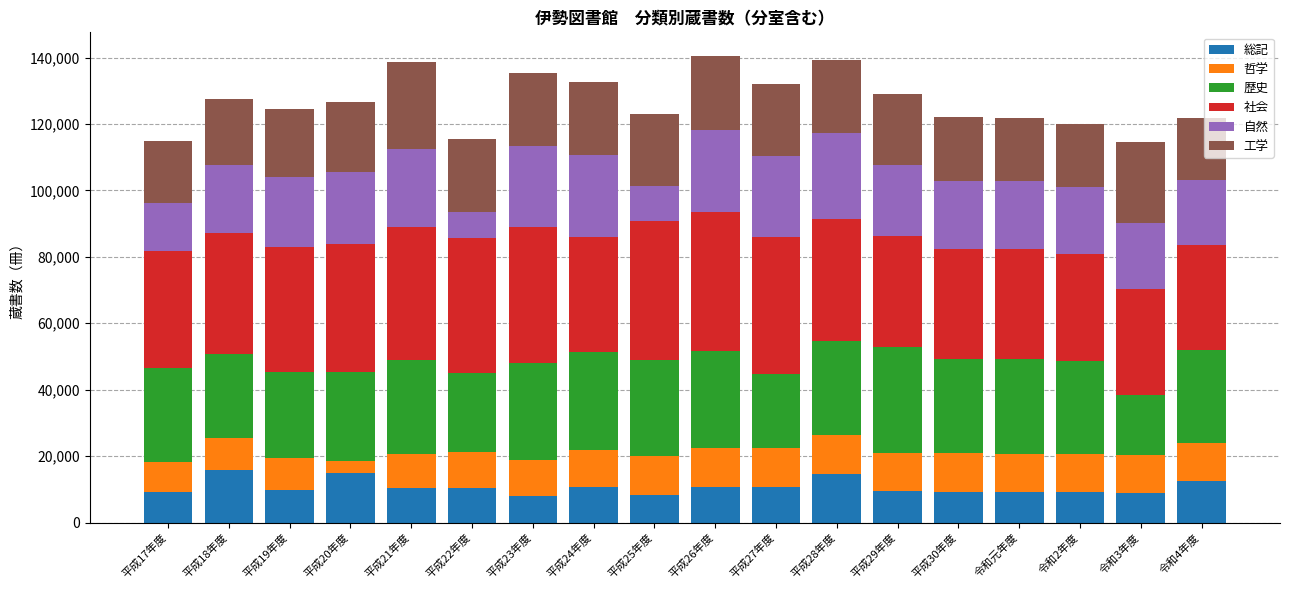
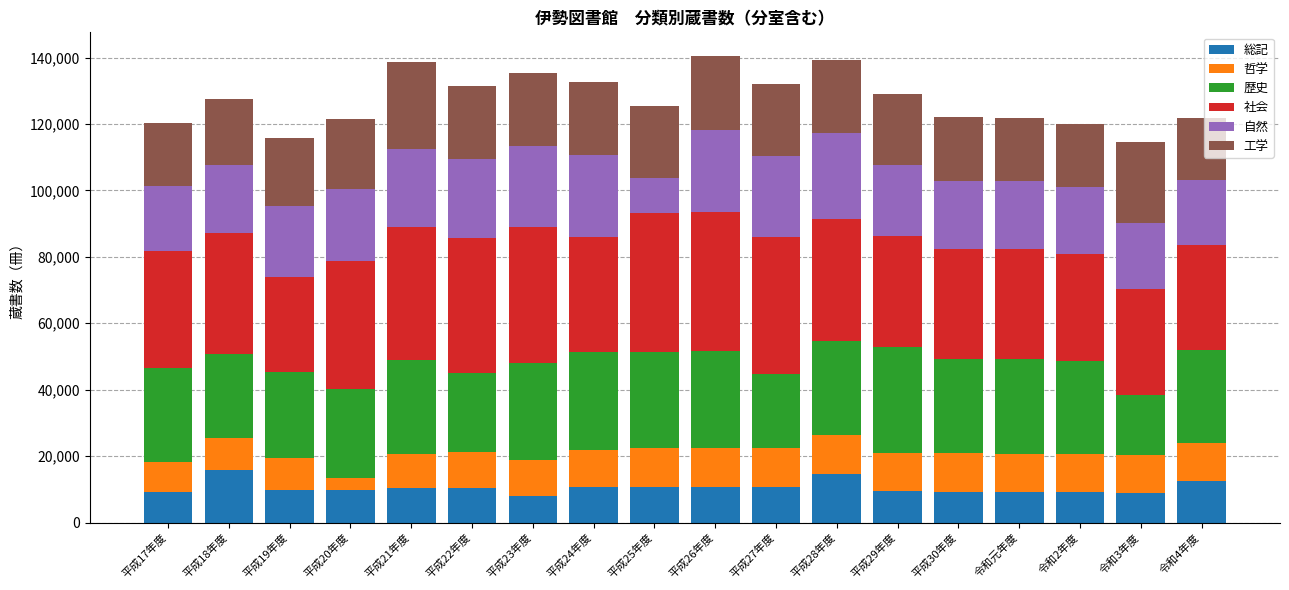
  {
    "総記": {
      "平成17年度": "9,000",
      "平成18年度": "16,000",
      "平成19年度": "10,000",
-     "平成20年度": "15,000",
+     "平成20年度": "10,000",
      "平成21年度": "10,000",
      "平成22年度": "10,000",
      "平成23年度": "8,000",
      "平成24年度": "11,000",
-     "平成25年度": "8,000",
+     "平成25年度": "11,000",
      "平成26年度": "11,000",
      "平成27年度": "11,000",
      "平成28年度": "15,000",
      "平成29年度": "9,000",
      "平成30年度": "9,000",
      "令和元年度": "9,000",
      "令和2年度": "9,000",
      "令和3年度": "9,000",
      "令和4年度": "12,000"
    },
    "哲学": {
      "平成17年度": "9,000",
      "平成18年度": "9,000",
      "平成19年度": "10,000",
      "平成20年度": "4,000",
      "平成21年度": "10,000",
      "平成22年度": "11,000",
      "平成23年度": "11,000",
      "平成24年度": "11,000",
      "平成25年度": "12,000",
      "平成26年度": "12,000",
      "平成27年度": "12,000",
      "平成28年度": "12,000",
      "平成29年度": "12,000",
      "平成30年度": "12,000",
      "令和元年度": "12,000",
      "令和2年度": "11,000",
      "令和3年度": "11,000",
      "令和4年度": "11,000"
    },
    "歴史": {
      "平成17年度": "28,000",
      "平成18年度": "25,000",
      "平成19年度": "26,000",
      "平成20年度": "27,000",
      "平成21年度": "28,000",
      "平成22年度": "24,000",
      "平成23年度": "29,000",
      "平成24年度": "29,000",
      "平成25年度": "29,000",
      "平成26年度": "29,000",
      "平成27年度": "22,000",
      "平成28年度": "28,000",
      "平成29年度": "32,000",
      "平成30年度": "28,000",
      "令和元年度": "29,000",
      "令和2年度": "28,000",
      "令和3年度": "18,000",
      "令和4年度": "28,000"
    },
    "社会": {
      "平成17年度": "35,000",
      "平成18年度": "37,000",
-     "平成19年度": "37,000",
+     "平成19年度": "29,000",
      "平成20年度": "38,000",
      "平成21年度": "40,000",
      "平成22年度": "41,000",
      "平成23年度": "41,000",
      "平成24年度": "35,000",
      "平成25年度": "42,000",
      "平成26年度": "42,000",
      "平成27年度": "41,000",
      "平成28年度": "37,000",
      "平成29年度": "33,000",
      "平成30年度": "33,000",
      "令和元年度": "33,000",
      "令和2年度": "32,000",
      "令和3年度": "32,000",
      "令和4年度": "32,000"
    },
    "自然": {
-     "平成17年度": "14,000",
+     "平成17年度": "20,000",
      "平成18年度": "20,000",
      "平成19年度": "21,000",
      "平成20年度": "22,000",
      "平成21年度": "23,000",
-     "平成22年度": "8,000",
+     "平成22年度": "24,000",
      "平成23年度": "24,000",
      "平成24年度": "25,000",
      "平成25年度": "10,000",
      "平成26年度": "25,000",
      "平成27年度": "24,000",
      "平成28年度": "26,000",
      "平成29年度": "21,000",
      "平成30年度": "21,000",
      "令和元年度": "20,000",
      "令和2年度": "20,000",
      "令和3年度": "20,000",
      "令和4年度": "20,000"
    },
    "工学": {
      "平成17年度": "19,000",
      "平成18年度": "20,000",
      "平成19年度": "20,000",
      "平成20年度": "21,000",
      "平成21年度": "26,000",
      "平成22年度": "22,000",
      "平成23年度": "22,000",
      "平成24年度": "22,000",
      "平成25年度": "22,000",
      "平成26年度": "22,000",
      "平成27年度": "22,000",
      "平成28年度": "22,000",
      "平成29年度": "21,000",
      "平成30年度": "19,000",
      "令和元年度": "19,000",
      "令和2年度": "19,000",
      "令和3年度": "25,000",
      "令和4年度": "19,000"
    }
  }
